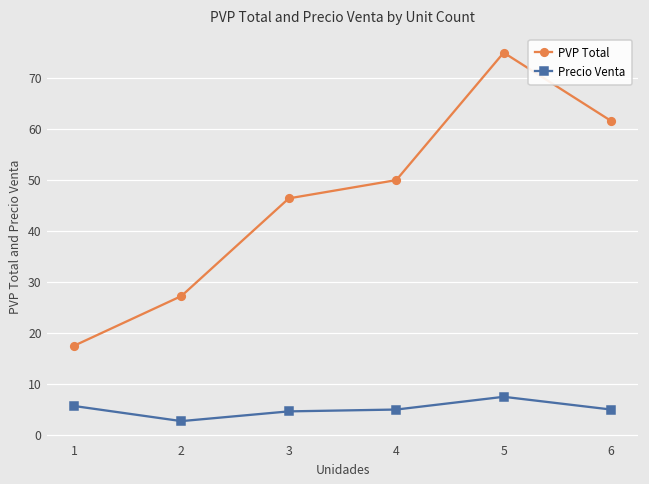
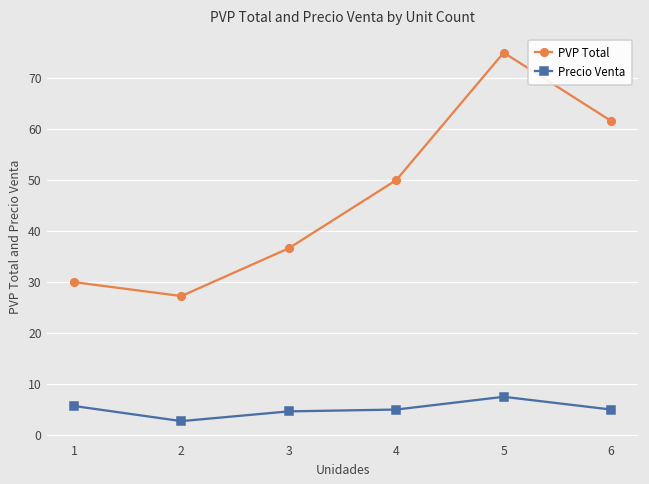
  {
    "PVP Total": {
-     "1": 18,
+     "1": 30,
      "2": 27,
-     "3": 46,
+     "3": 37,
      "4": 50,
      "5": 75,
      "6": 62
    },
    "Precio Venta": {
      "1": 6,
      "2": 3,
      "3": 5,
      "4": 5,
      "5": 8,
      "6": 5
    }
  }
